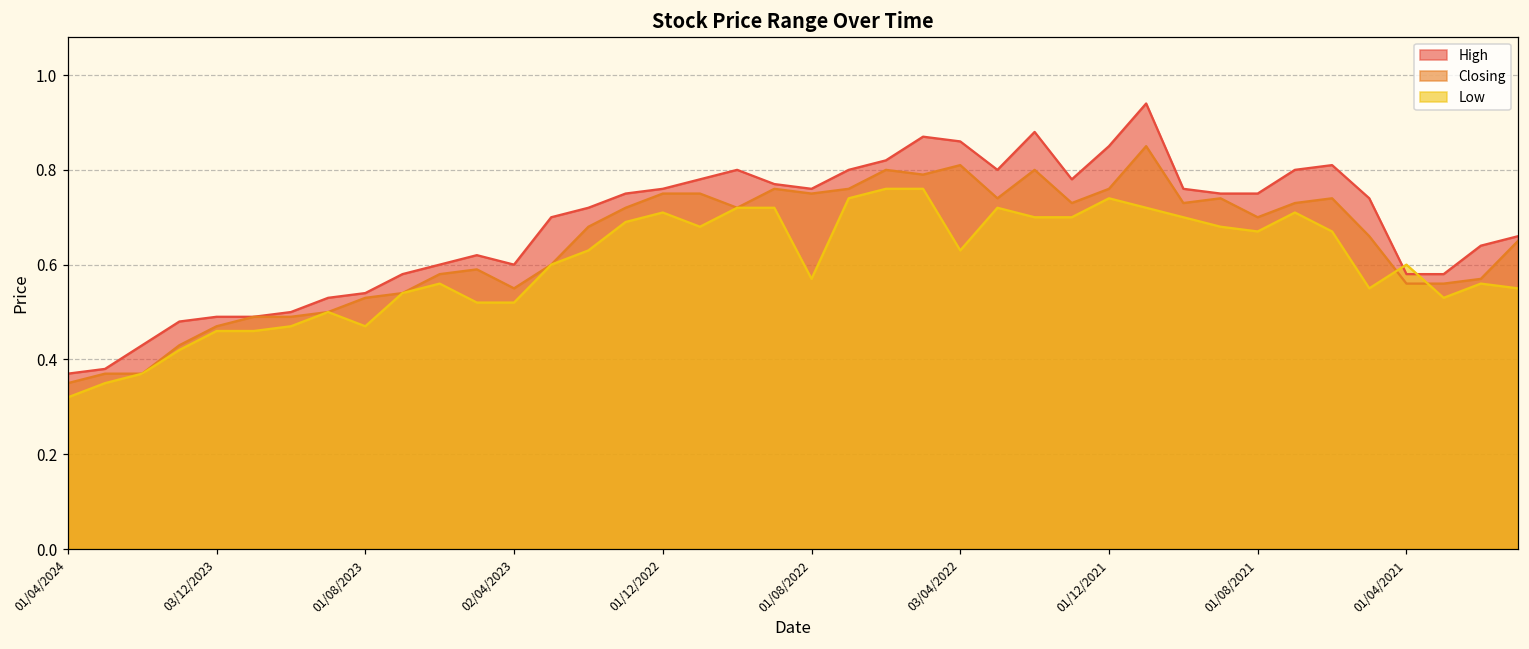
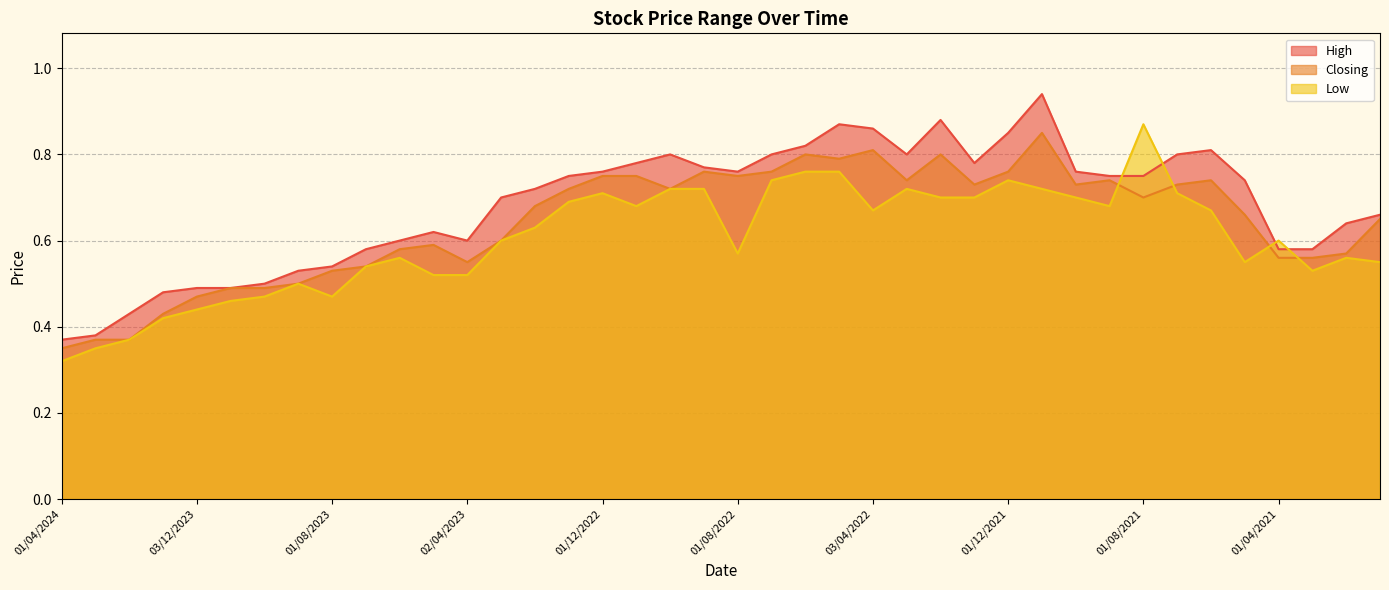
  {
    "Low": {
      "01/04/2024": 0.32,
-     "03/12/2023": 0.46,
+     "03/12/2023": 0.44,
      "01/08/2023": 0.47,
      "02/04/2023": 0.52,
      "01/12/2022": 0.71,
      "01/08/2022": 0.57,
-     "03/04/2022": 0.63,
+     "03/04/2022": 0.67,
      "01/12/2021": 0.74,
-     "01/08/2021": 0.67,
+     "01/08/2021": 0.87,
      "01/04/2021": 0.60
    }
  }
